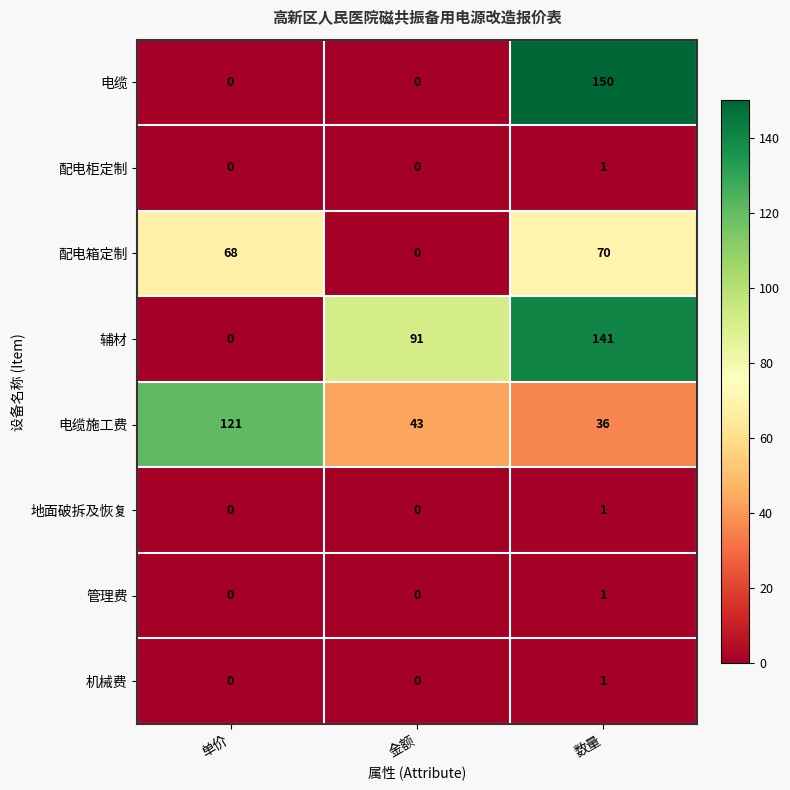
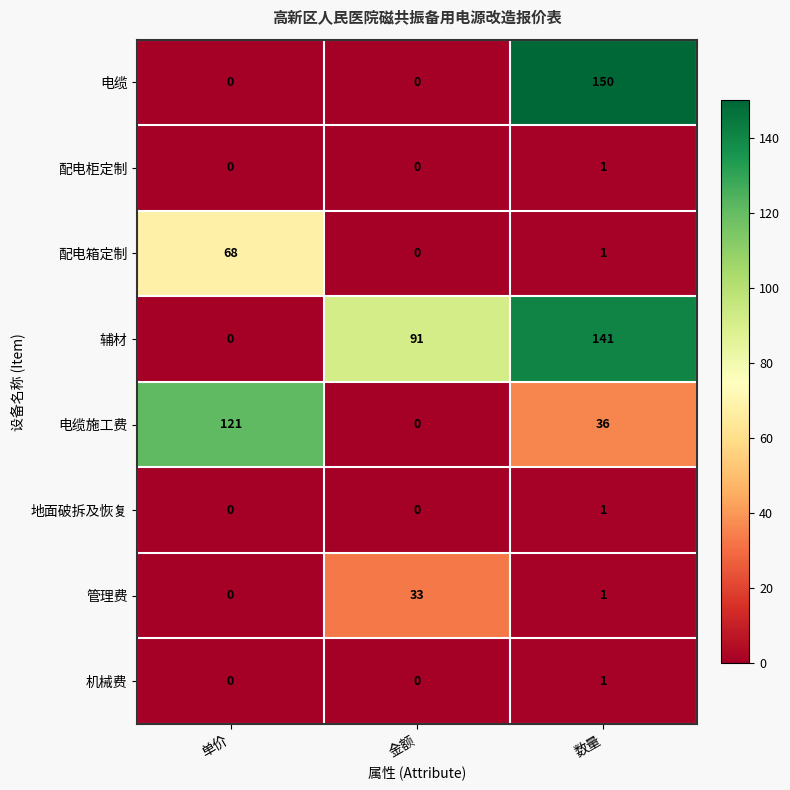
  {
    "电缆": {
      "单价": 0,
      "金额": 0,
      "数量": 150
    },
    "配电柜定制": {
      "单价": 0,
      "金额": 0,
      "数量": 1
    },
    "配电箱定制": {
      "单价": 68,
      "金额": 0,
-     "数量": 70
+     "数量": 1
    },
    "辅材": {
      "单价": 0,
      "金额": 91,
      "数量": 141
    },
    "电缆施工费": {
      "单价": 121,
-     "金额": 43,
+     "金额": 0,
      "数量": 36
    },
    "地面破拆及恢复": {
      "单价": 0,
      "金额": 0,
      "数量": 1
    },
    "管理费": {
      "单价": 0,
-     "金额": 0,
+     "金额": 33,
      "数量": 1
    },
    "机械费": {
      "单价": 0,
      "金额": 0,
      "数量": 1
    }
  }
